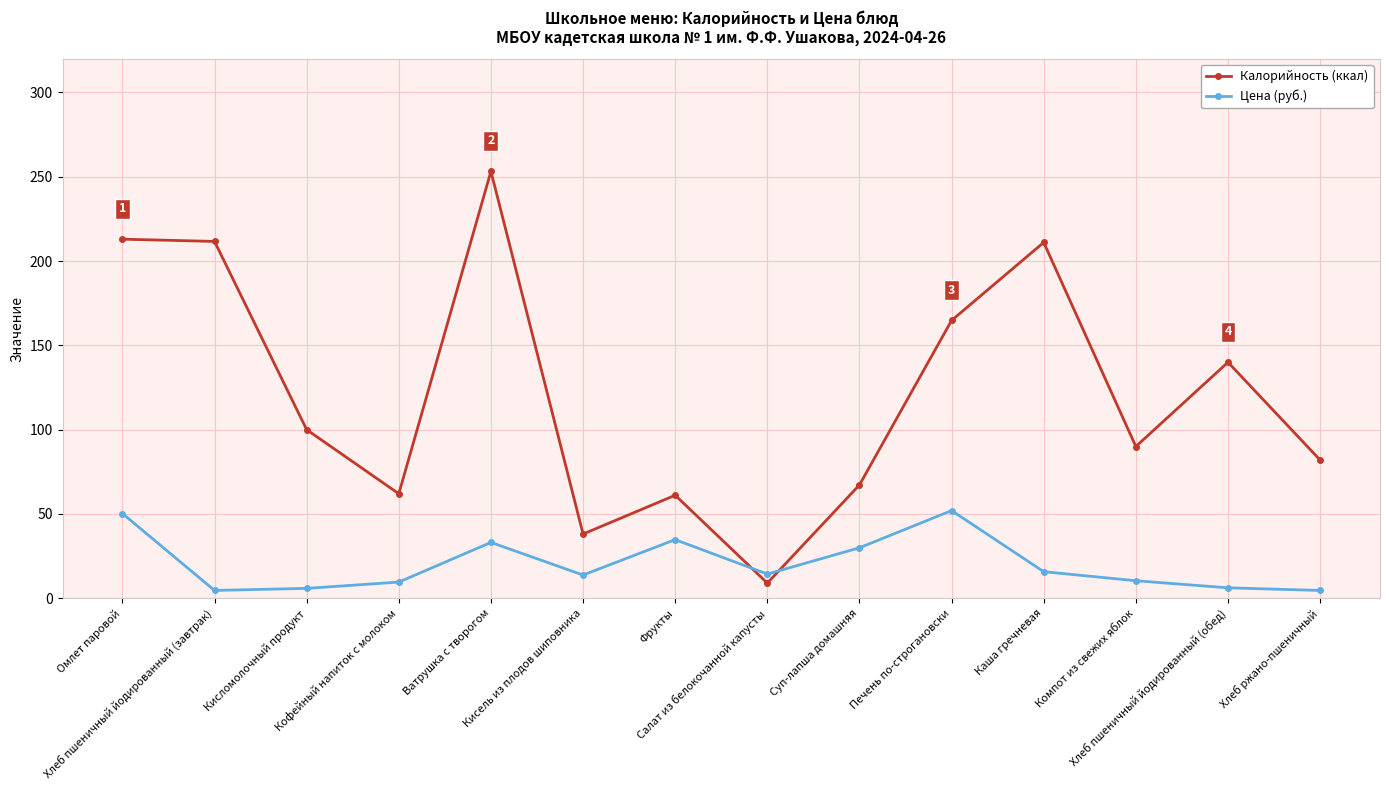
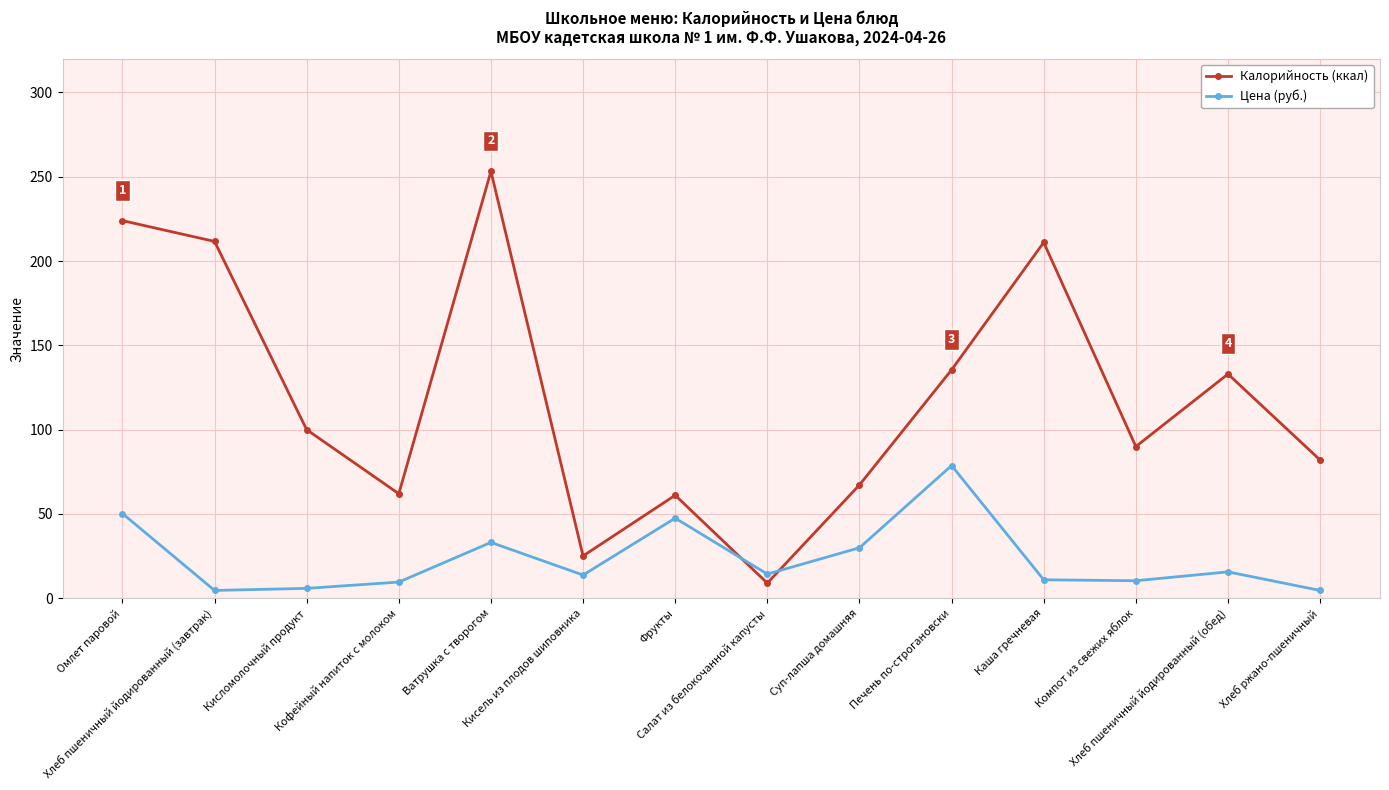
  {
    "Калорийность (ккал)": {
-     "Омлет паровой": 213,
+     "Омлет паровой": 224,
      "Хлеб пшеничный йодированный (завтрак)": 212,
      "Кисломолочный продукт": 100,
      "Кофейный напиток с молоком": 62,
-     "Кисель из плодов шиповника": 38,
+     "Кисель из плодов шиповника": 25,
      "Фрукты": 61,
      "Салат из белокочанной капусты": 9,
      "Суп-лапша домашняя": 67,
-     "Печень по-строгановски": 165,
+     "Печень по-строгановски": 136,
      "Каша гречневая": 211,
      "Компот из свежих яблок": 90,
-     "Хлеб пшеничный йодированный (обед)": 140,
+     "Хлеб пшеничный йодированный (обед)": 133,
      "Хлеб ржано-пшеничный": 82
    },
    "Цена (руб.)": {
      "Омлет паровой": 50,
      "Хлеб пшеничный йодированный (завтрак)": 5,
      "Кисломолочный продукт": 6,
      "Кофейный напиток с молоком": 10,
      "Ватрушка с творогом": 33,
      "Кисель из плодов шиповника": 14,
-     "Фрукты": 35,
+     "Фрукты": 48,
      "Салат из белокочанной капусты": 14,
      "Суп-лапша домашняя": 30,
-     "Печень по-строгановски": 52,
-     "Каша гречневая": 16,
+     "Печень по-строгановски": 79,
+     "Каша гречневая": 11,
      "Компот из свежих яблок": 10,
-     "Хлеб пшеничный йодированный (обед)": 6,
+     "Хлеб пшеничный йодированный (обед)": 16,
      "Хлеб ржано-пшеничный": 5
    }
  }
